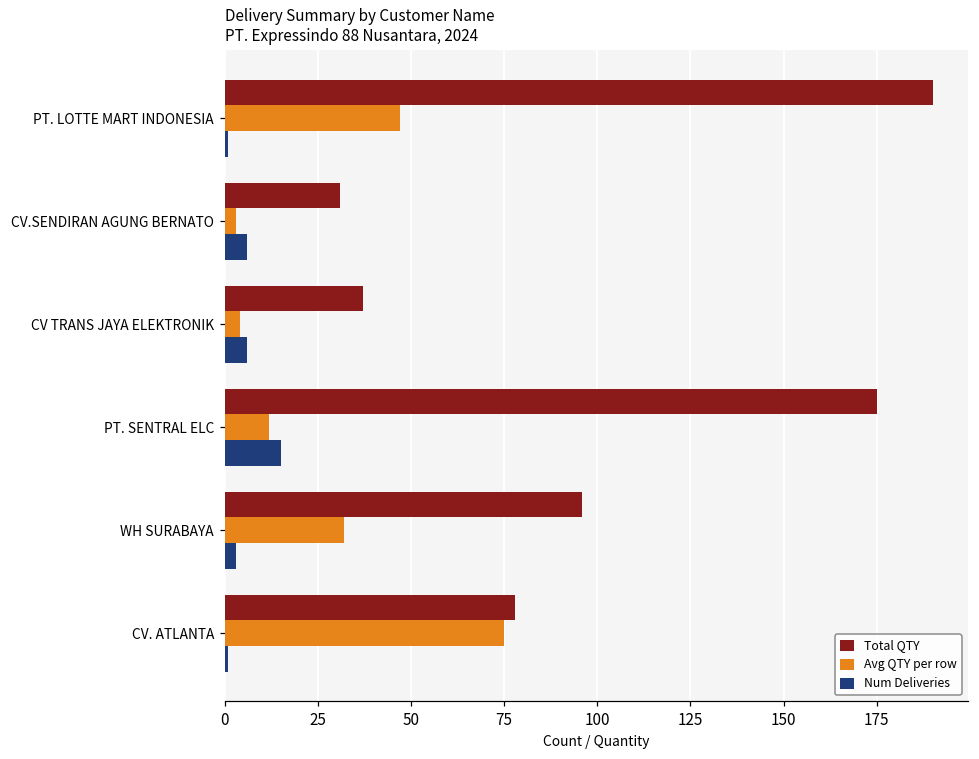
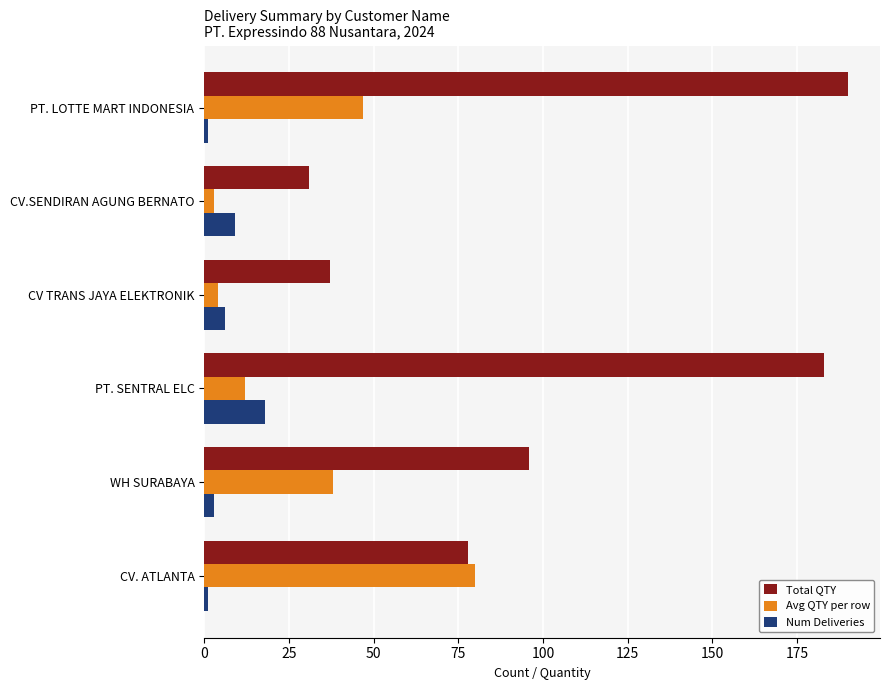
  {
    "Total QTY": {
      "PT. LOTTE MART INDONESIA": 190,
      "CV.SENDIRAN AGUNG BERNATO": 31,
      "CV TRANS JAYA ELEKTRONIK": 37,
-     "PT. SENTRAL ELC": 175,
+     "PT. SENTRAL ELC": 183,
      "WH SURABAYA": 96,
      "CV. ATLANTA": 78
    },
    "Avg QTY per row": {
      "PT. LOTTE MART INDONESIA": 47,
      "CV.SENDIRAN AGUNG BERNATO": 3,
      "CV TRANS JAYA ELEKTRONIK": 4,
      "PT. SENTRAL ELC": 12,
-     "WH SURABAYA": 32,
-     "CV. ATLANTA": 75
+     "WH SURABAYA": 38,
+     "CV. ATLANTA": 80
    },
    "Num Deliveries": {
      "PT. LOTTE MART INDONESIA": 1,
-     "CV.SENDIRAN AGUNG BERNATO": 6,
+     "CV.SENDIRAN AGUNG BERNATO": 9,
      "CV TRANS JAYA ELEKTRONIK": 6,
-     "PT. SENTRAL ELC": 15,
+     "PT. SENTRAL ELC": 18,
      "WH SURABAYA": 3,
      "CV. ATLANTA": 1
    }
  }
